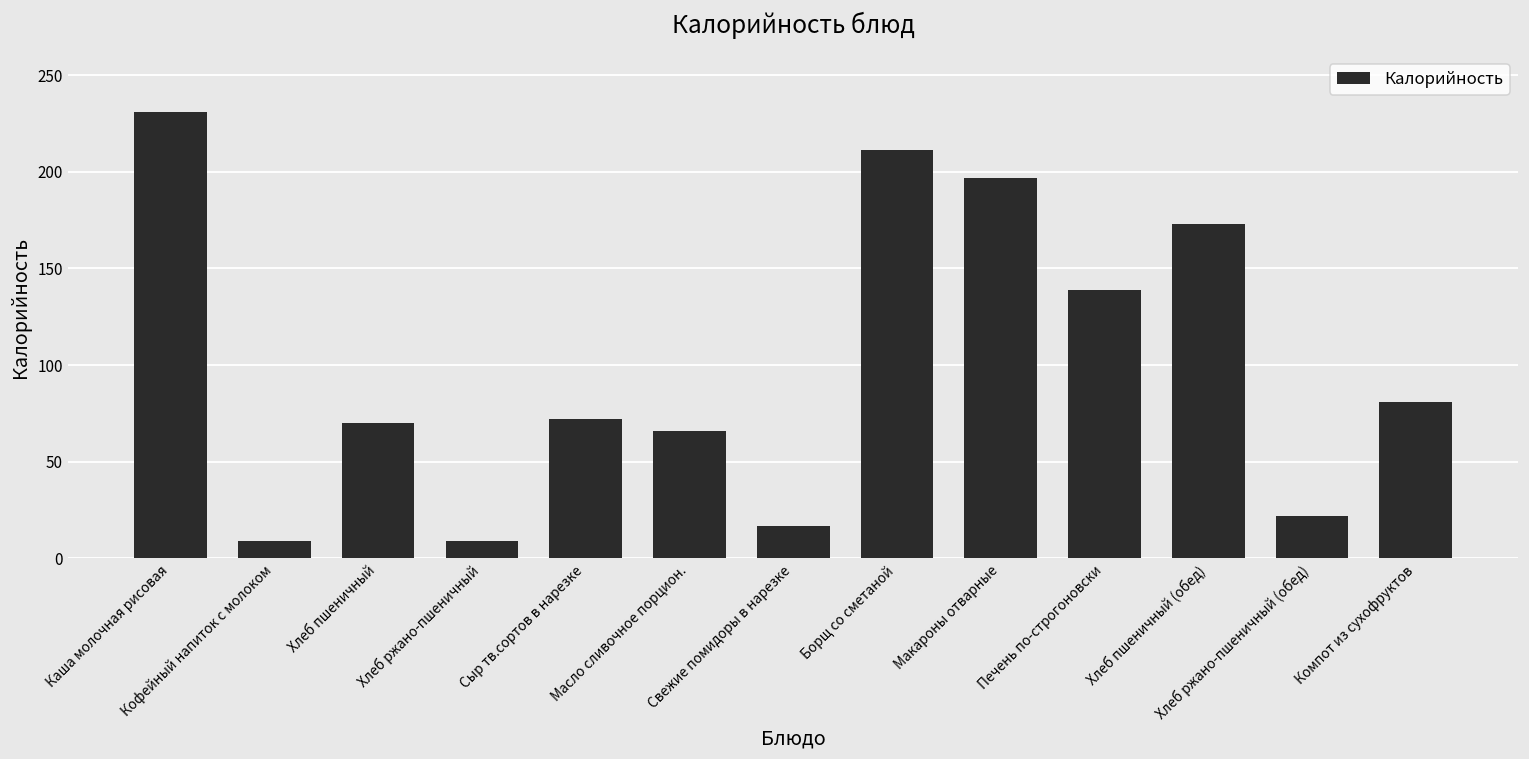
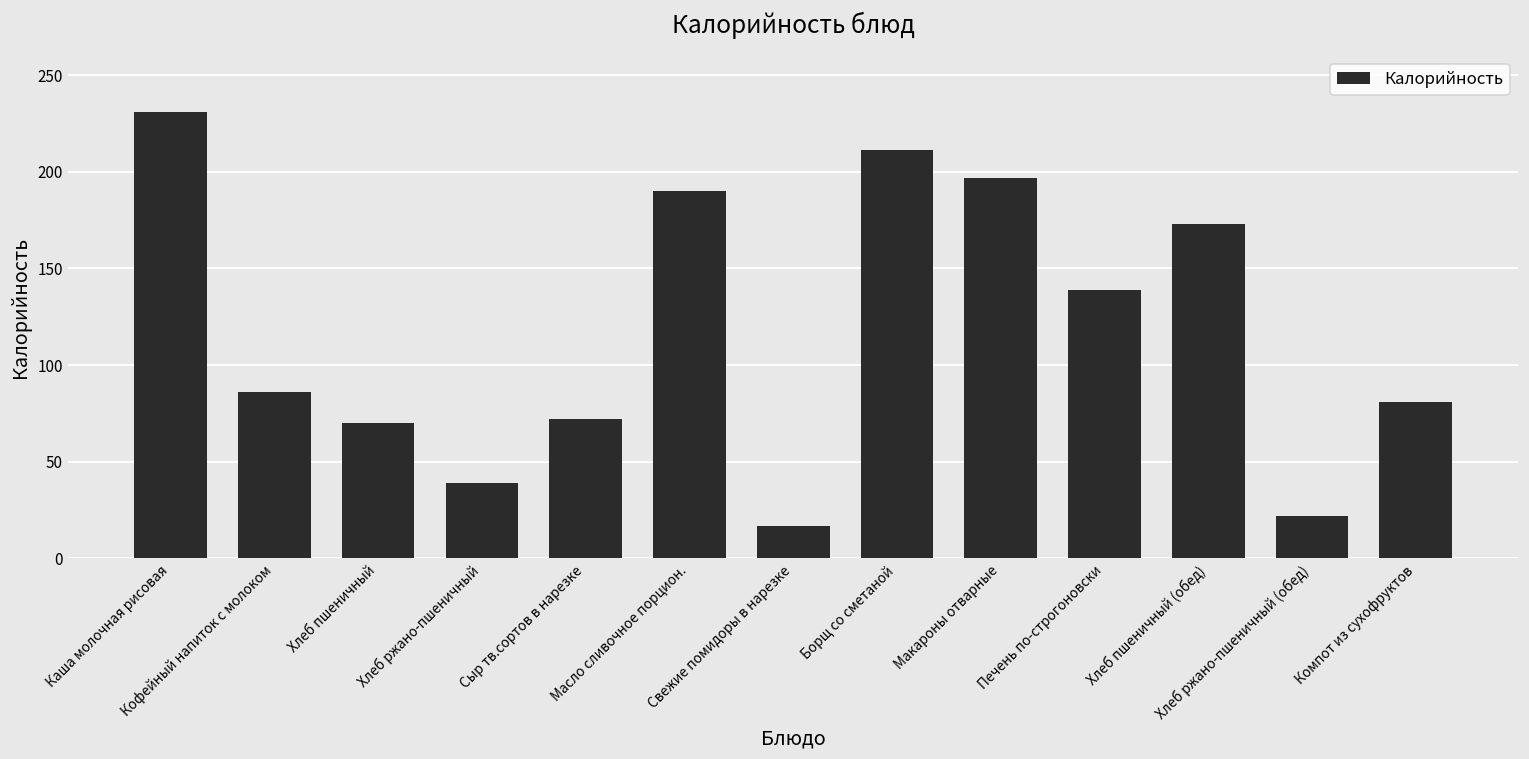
  {
    "Каша молочная рисовая": 231,
-   "Кофейный напиток с молоком": 9,
+   "Кофейный напиток с молоком": 86,
    "Хлеб пшеничный": 70,
-   "Хлеб ржано-пшеничный": 9,
+   "Хлеб ржано-пшеничный": 39,
    "Сыр тв.сортов в нарезке": 72,
-   "Масло сливочное порцион.": 66,
+   "Масло сливочное порцион.": 190,
    "Свежие помидоры в нарезке": 17,
    "Борщ со сметаной": 211,
    "Макароны отварные": 197,
    "Печень по-строгоновски": 139,
    "Хлеб пшеничный (обед)": 173,
    "Хлеб ржано-пшеничный (обед)": 22,
    "Компот из сухофруктов": 81
  }
